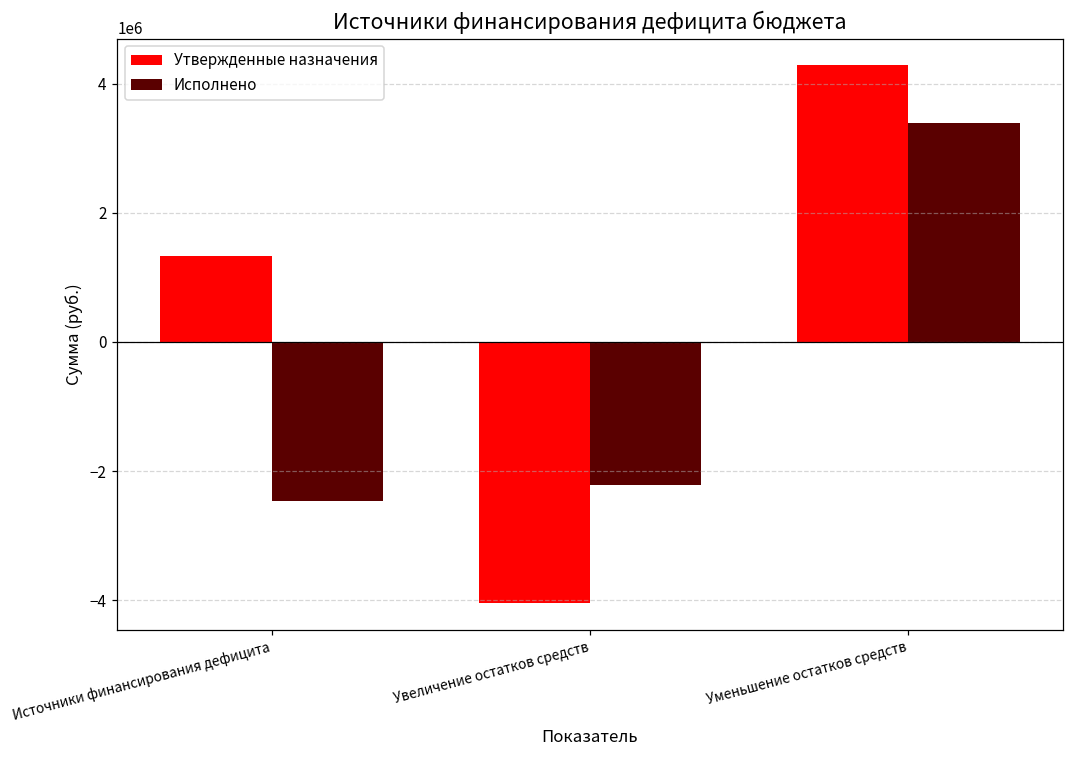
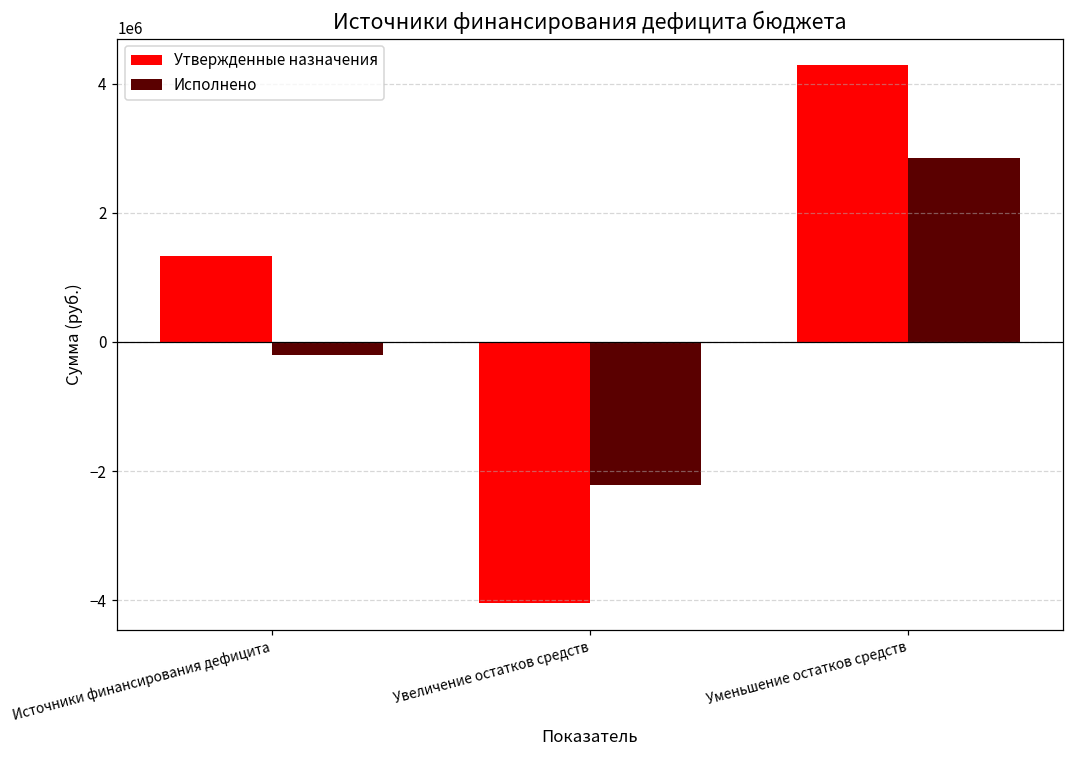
  {
    "Утвержденные назначения": {
      "Источники финансирования дефицита": 1300000,
      "Увеличение остатков средств": -4000000,
      "Уменьшение остатков средств": 4300000
    },
    "Исполнено": {
-     "Источники финансирования дефицита": -2500000,
+     "Источники финансирования дефицита": -200000,
      "Увеличение остатков средств": -2200000,
-     "Уменьшение остатков средств": 3400000
+     "Уменьшение остатков средств": 2800000
    }
  }
